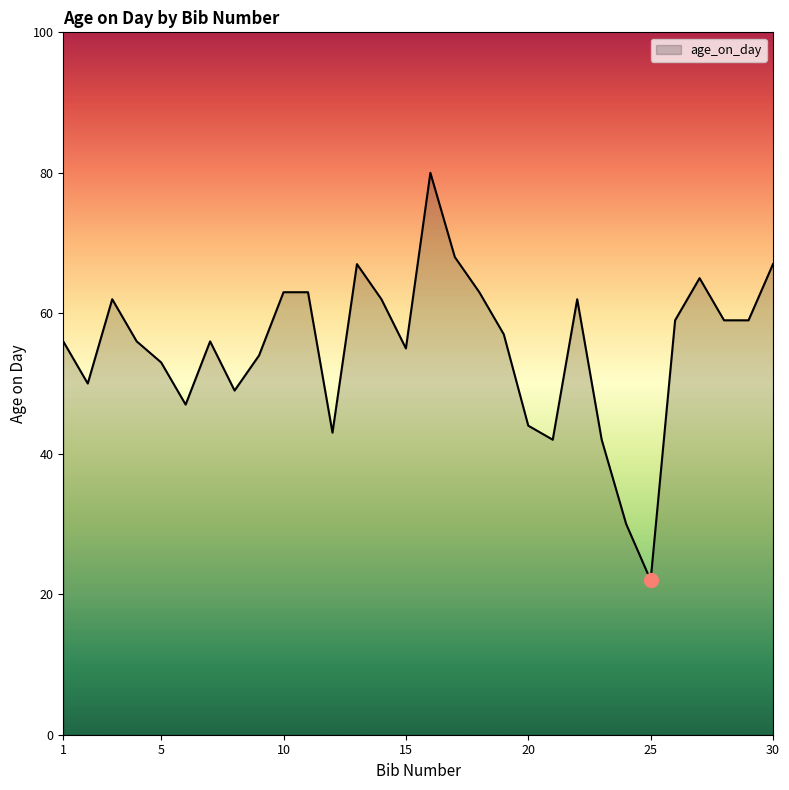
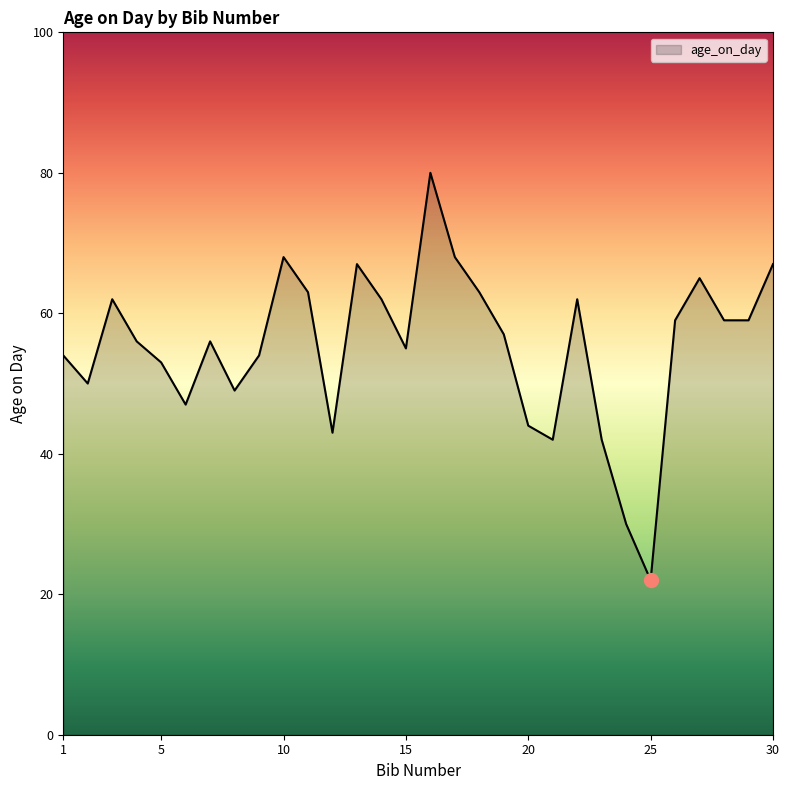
  {
    "age_on_day": {
-     "1": 56,
+     "1": 54,
      "5": 53,
-     "10": 63,
+     "10": 68,
      "15": 55,
      "20": 44,
      "30": 67
    }
  }
